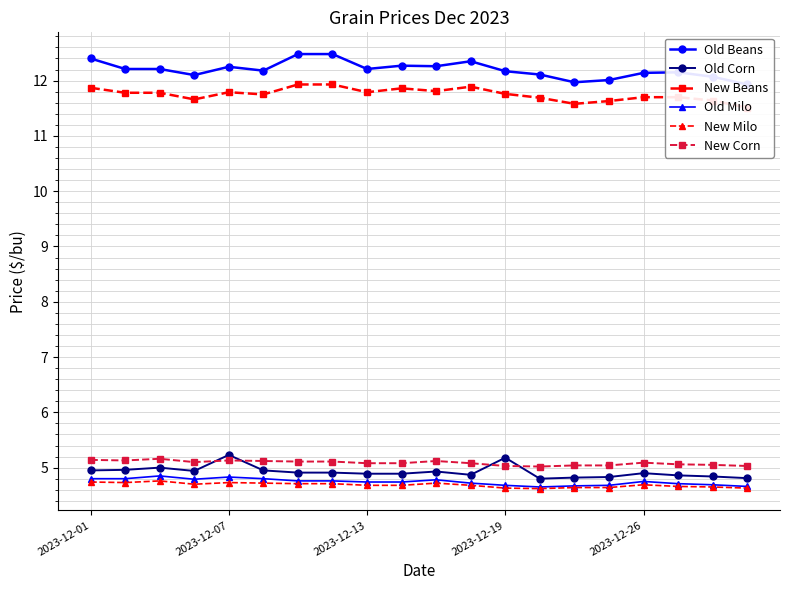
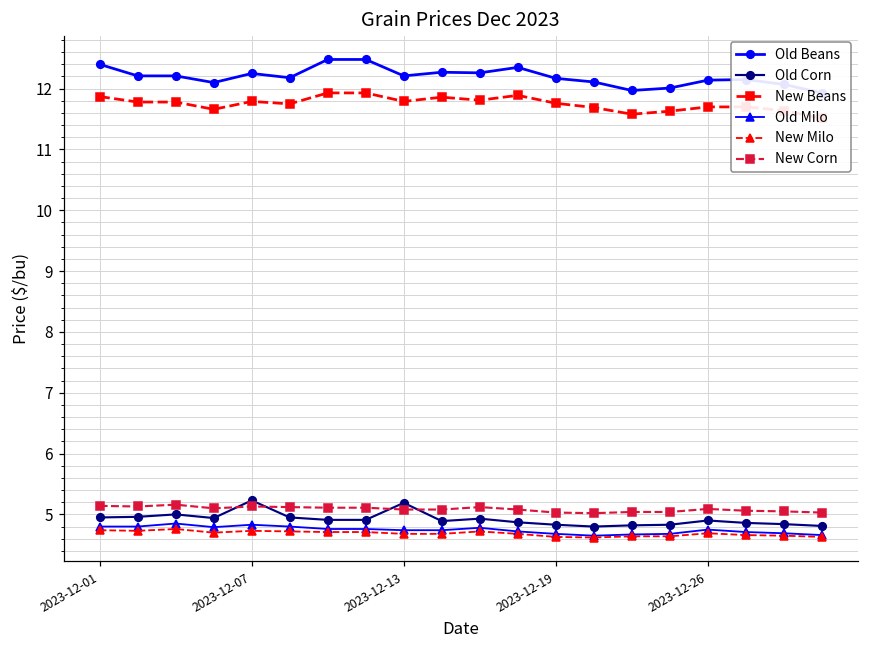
  {
    "Old Corn": {
      "2023-12-01": 5.0,
      "2023-12-07": 5.2,
-     "2023-12-13": 4.9,
-     "2023-12-19": 5.2,
+     "2023-12-13": 5.2,
+     "2023-12-19": 4.8,
      "2023-12-26": 4.9
    },
    "New Corn": {
      "2023-12-01": 5.1,
      "2023-12-07": 5.1,
      "2023-12-13": 5.1,
      "2023-12-19": 5.0,
      "2023-12-26": 5.1
    }
  }
